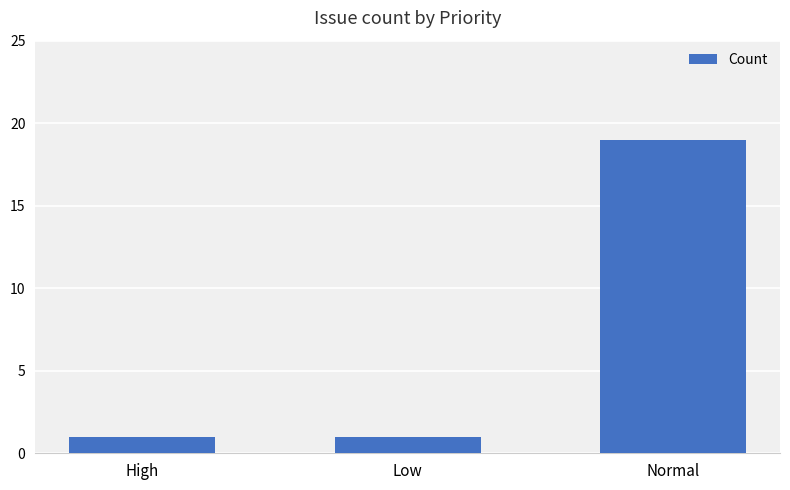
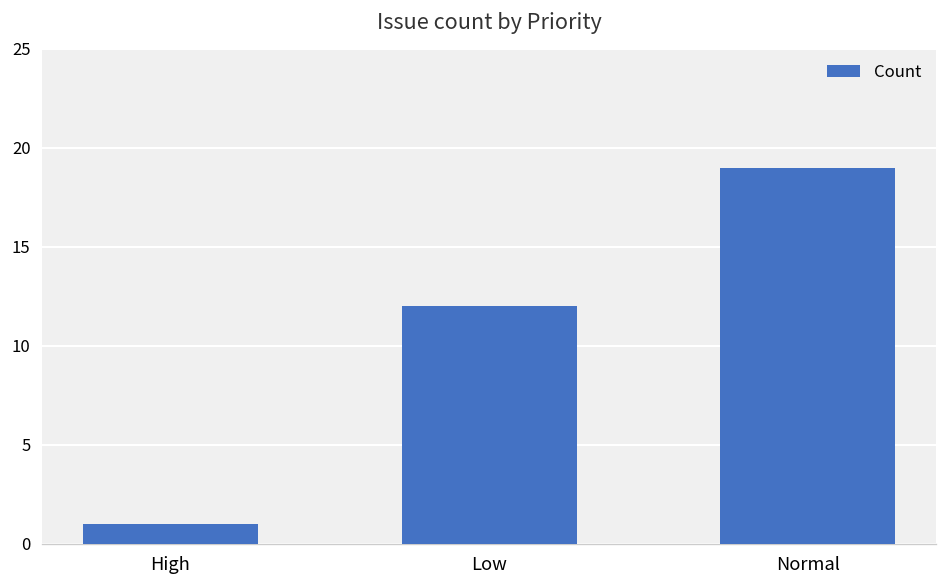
  {
    "High": 1,
-   "Low": 1,
+   "Low": 12,
    "Normal": 19
  }
